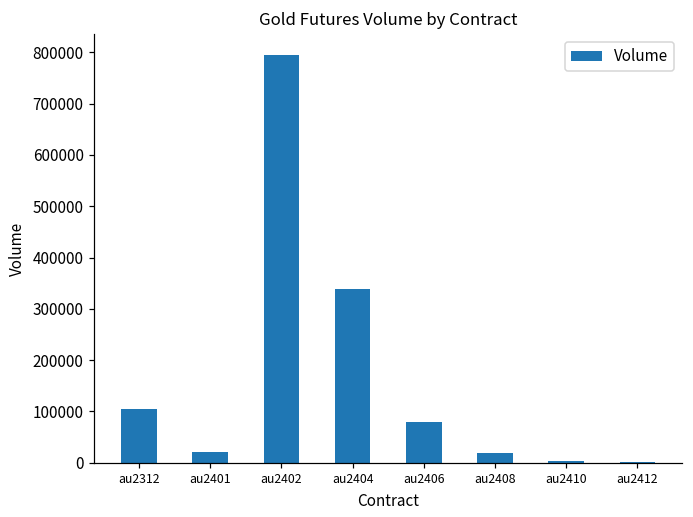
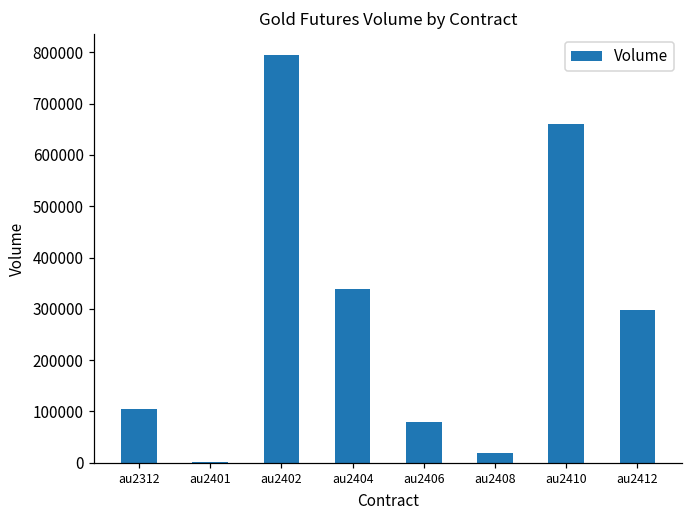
  {
    "au2312": 100000,
-   "au2401": 20000,
+   "au2401": 0,
    "au2402": 800000,
    "au2404": 340000,
    "au2406": 80000,
    "au2408": 20000,
-   "au2410": 0,
-   "au2412": 0
+   "au2410": 660000,
+   "au2412": 300000
  }
